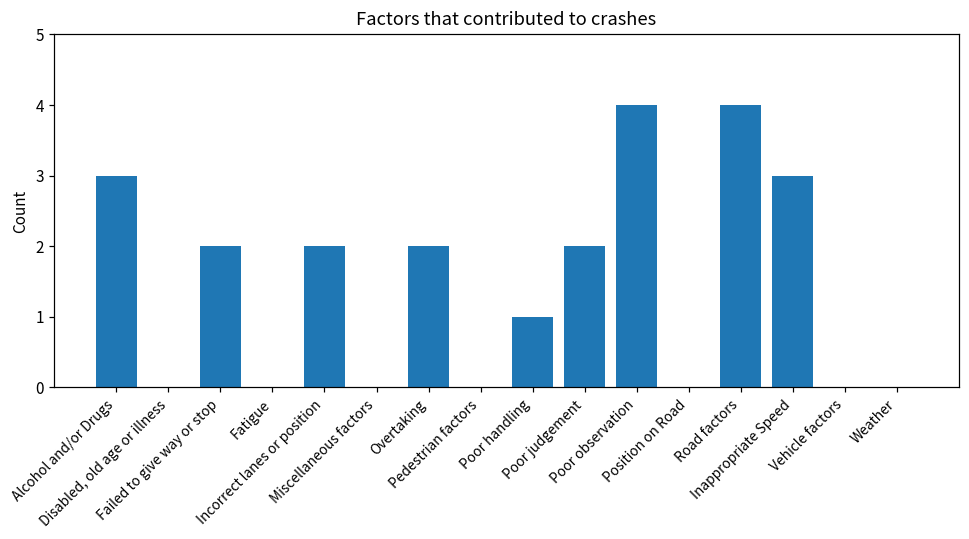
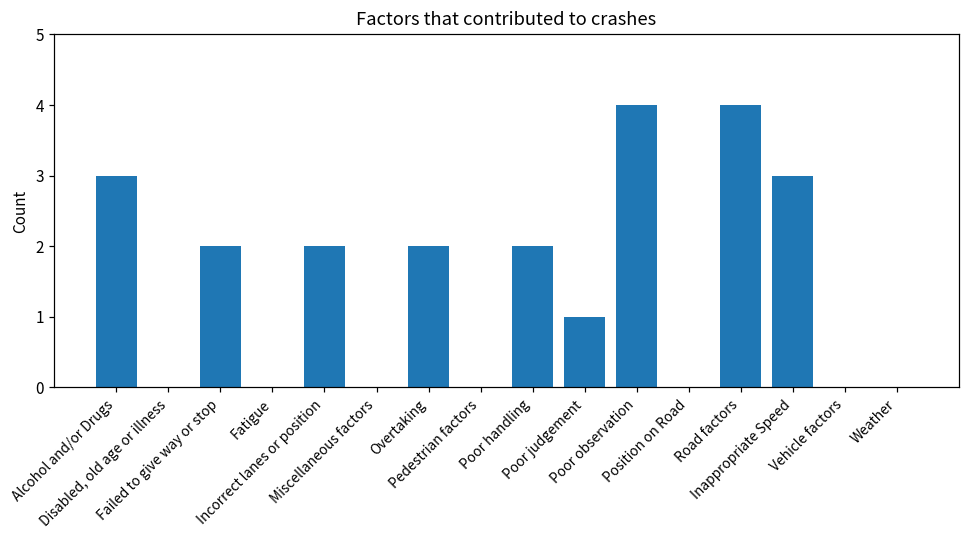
  {
    "Alcohol and/or Drugs": 3,
    "Disabled, old age or illness": 0,
    "Failed to give way or stop": 2,
    "Fatigue": 0,
    "Incorrect lanes or position": 2,
    "Miscellaneous factors": 0,
    "Overtaking": 2,
    "Pedestrian factors": 0,
-   "Poor handling": 1,
-   "Poor judgement": 2,
+   "Poor handling": 2,
+   "Poor judgement": 1,
    "Poor observation": 4,
    "Position on Road": 0,
    "Road factors": 4,
    "Inappropriate Speed": 3,
    "Vehicle factors": 0,
    "Weather": 0
  }
